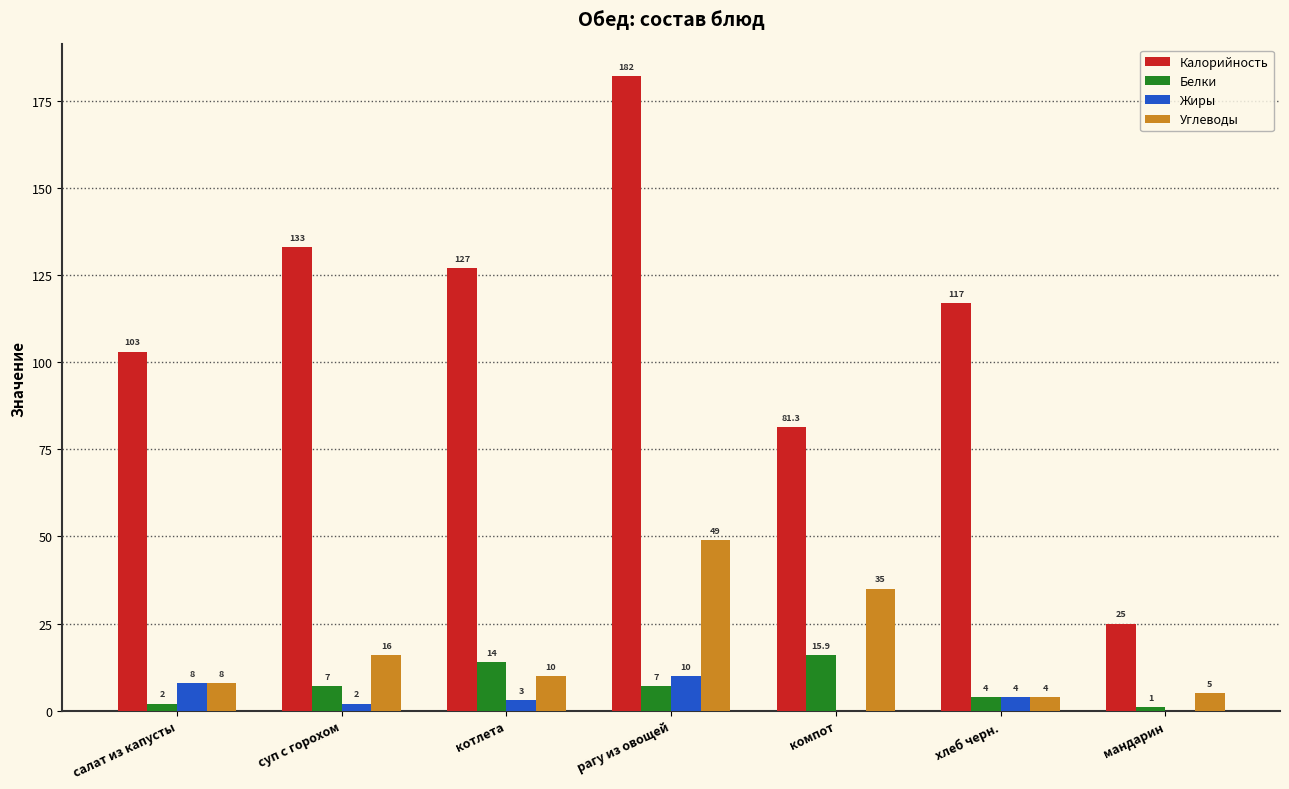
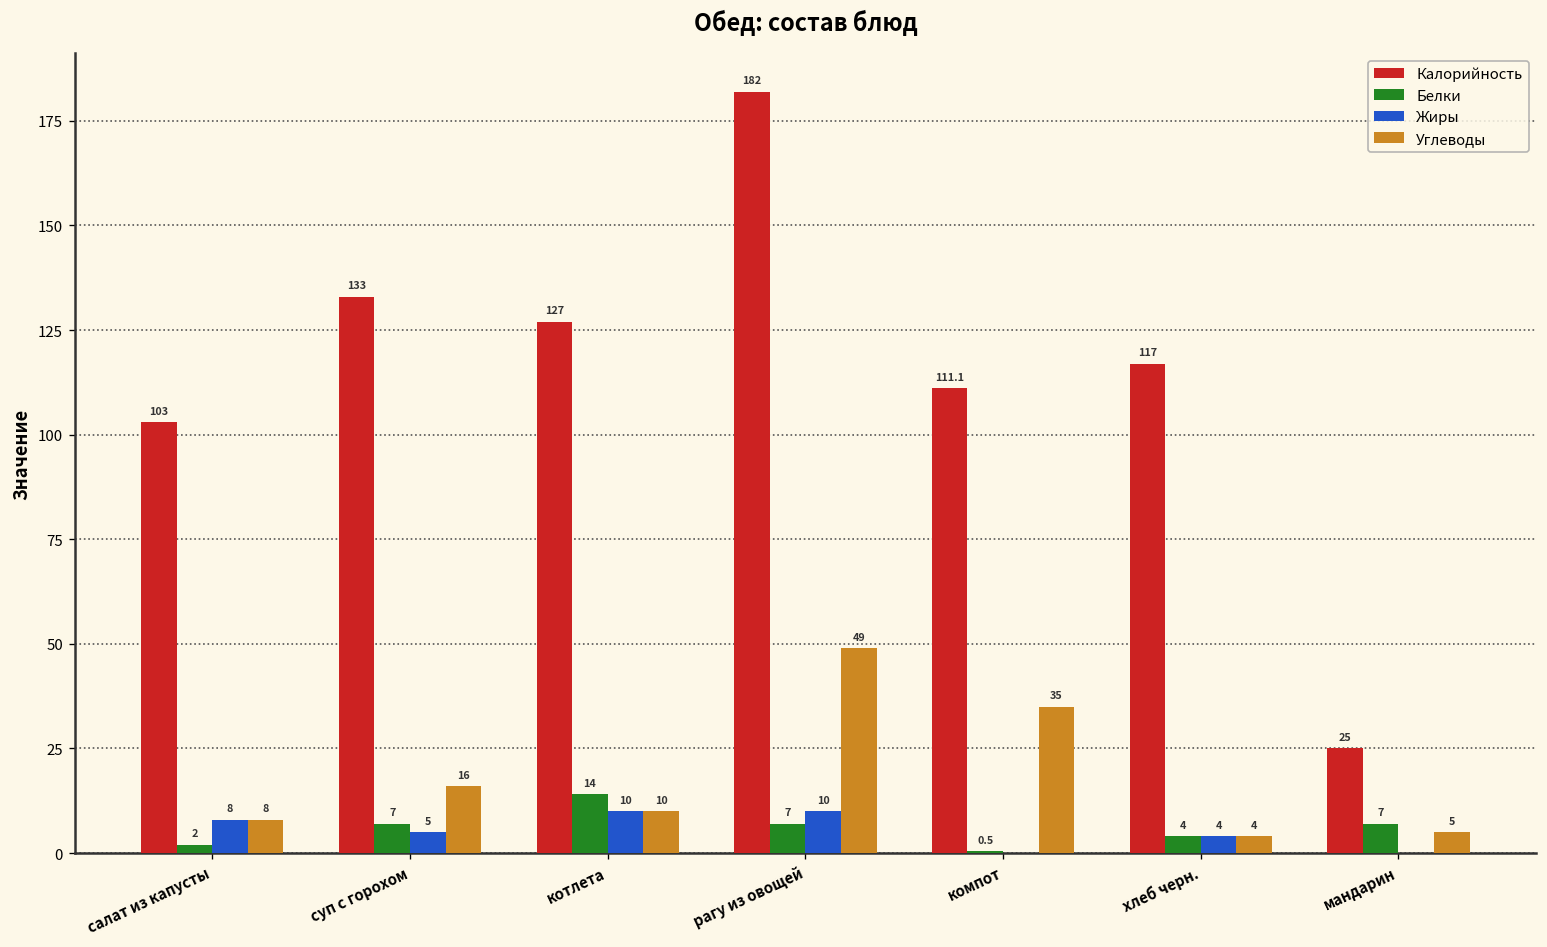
  {
    "Калорийность": {
      "салат из капусты": 103,
      "суп с горохом": 133,
      "котлета": 127,
      "рагу из овощей": 182,
-     "компот": 81.3,
+     "компот": 111.1,
      "хлеб черн.": 117,
      "мандарин": 25
    },
    "Белки": {
      "салат из капусты": 2,
      "суп с горохом": 7,
      "котлета": 14,
      "рагу из овощей": 7,
-     "компот": 15.9,
+     "компот": 0.5,
      "хлеб черн.": 4,
-     "мандарин": 1
+     "мандарин": 7
    },
    "Жиры": {
      "салат из капусты": 8,
-     "суп с горохом": 2,
-     "котлета": 3,
+     "суп с горохом": 5,
+     "котлета": 10,
      "рагу из овощей": 10,
      "хлеб черн.": 4
    },
    "Углеводы": {
      "салат из капусты": 8,
      "суп с горохом": 16,
      "котлета": 10,
      "рагу из овощей": 49,
      "компот": 35,
      "хлеб черн.": 4,
      "мандарин": 5
    }
  }
